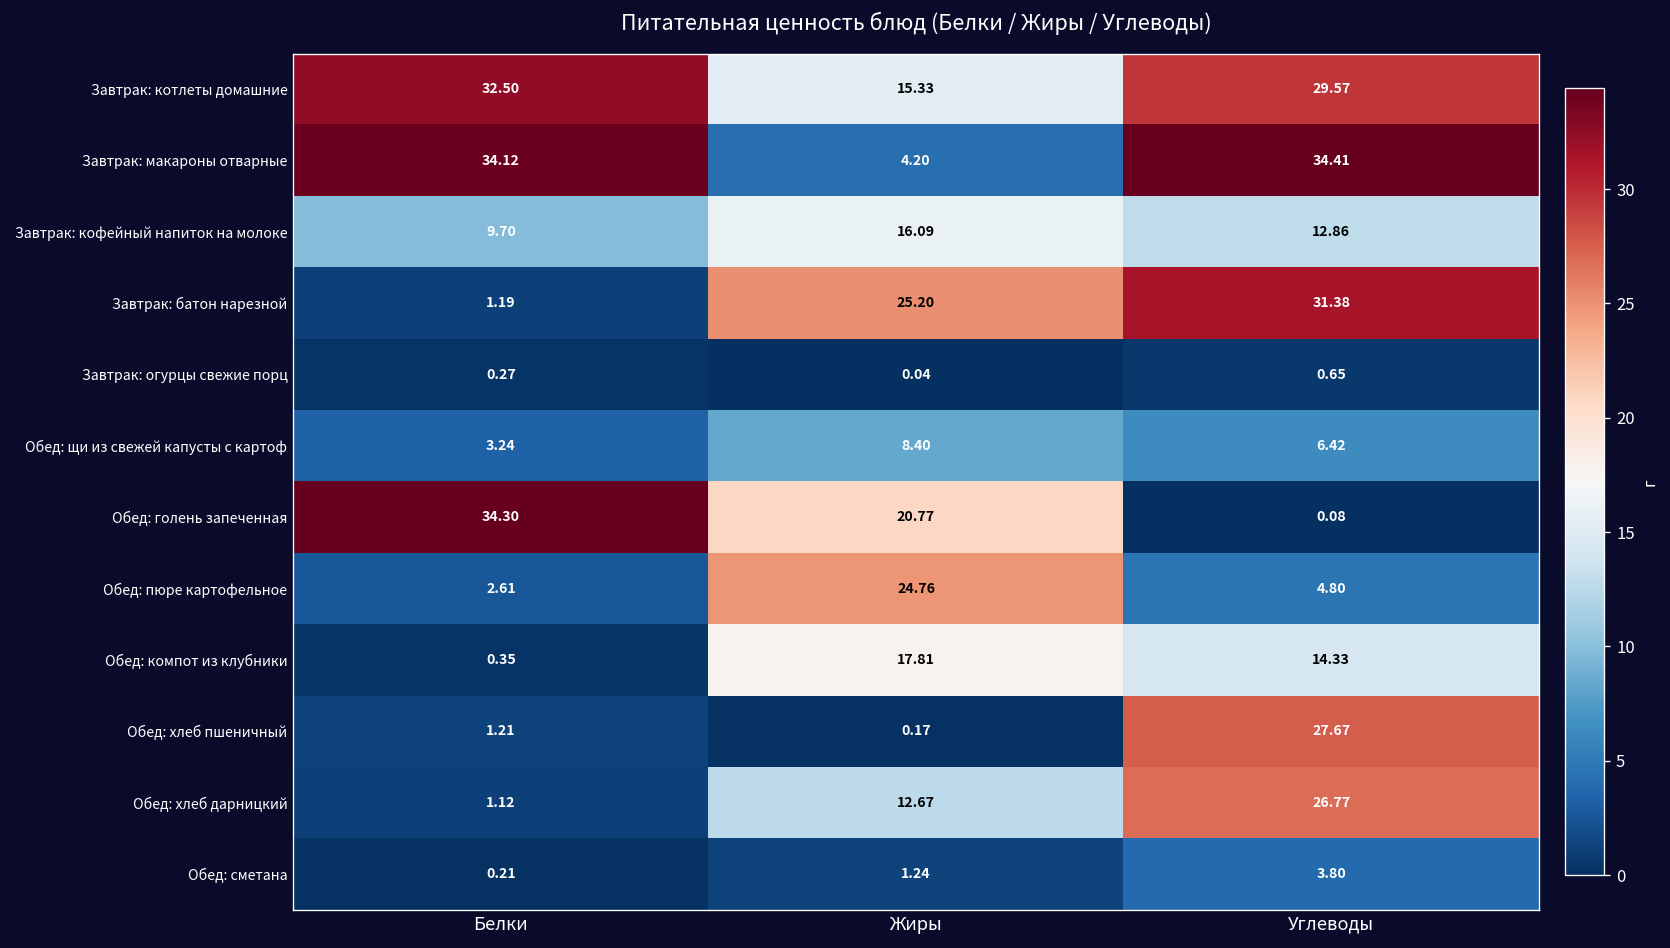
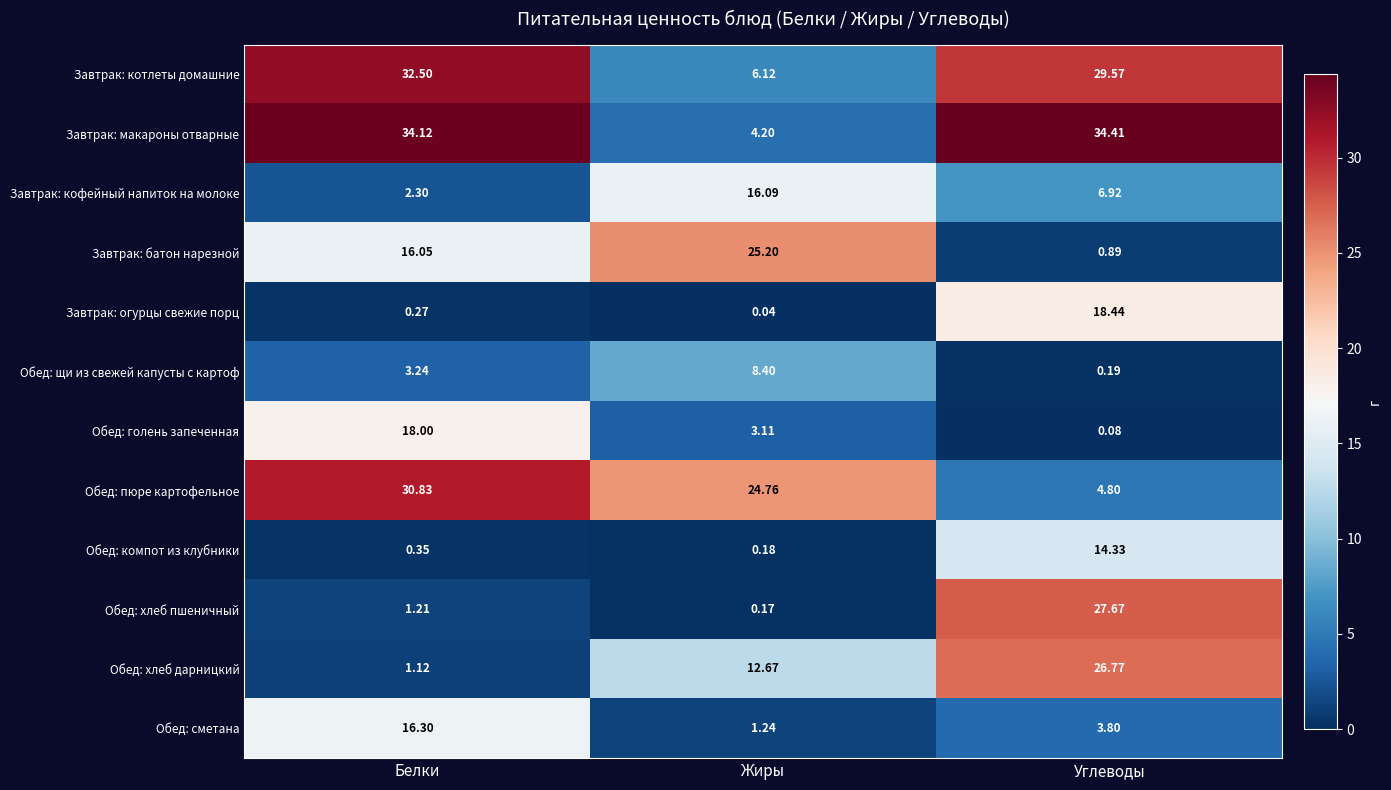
  {
    "Завтрак: котлеты домашние": {
      "Белки": 32.50,
-     "Жиры": 15.33,
+     "Жиры": 6.12,
      "Углеводы": 29.57
    },
    "Завтрак: макароны отварные": {
      "Белки": 34.12,
      "Жиры": 4.20,
      "Углеводы": 34.41
    },
    "Завтрак: кофейный напиток на молоке": {
-     "Белки": 9.70,
+     "Белки": 2.30,
      "Жиры": 16.09,
-     "Углеводы": 12.86
+     "Углеводы": 6.92
    },
    "Завтрак: батон нарезной": {
-     "Белки": 1.19,
+     "Белки": 16.05,
      "Жиры": 25.20,
-     "Углеводы": 31.38
+     "Углеводы": 0.89
    },
    "Завтрак: огурцы свежие порц": {
      "Белки": 0.27,
      "Жиры": 0.04,
-     "Углеводы": 0.65
+     "Углеводы": 18.44
    },
    "Обед: щи из свежей капусты с картоф": {
      "Белки": 3.24,
      "Жиры": 8.40,
-     "Углеводы": 6.42
+     "Углеводы": 0.19
    },
    "Обед: голень запеченная": {
-     "Белки": 34.30,
-     "Жиры": 20.77,
+     "Белки": 18.00,
+     "Жиры": 3.11,
      "Углеводы": 0.08
    },
    "Обед: пюре картофельное": {
-     "Белки": 2.61,
+     "Белки": 30.83,
      "Жиры": 24.76,
      "Углеводы": 4.80
    },
    "Обед: компот из клубники": {
      "Белки": 0.35,
-     "Жиры": 17.81,
+     "Жиры": 0.18,
      "Углеводы": 14.33
    },
    "Обед: хлеб пшеничный": {
      "Белки": 1.21,
      "Жиры": 0.17,
      "Углеводы": 27.67
    },
    "Обед: хлеб дарницкий": {
      "Белки": 1.12,
      "Жиры": 12.67,
      "Углеводы": 26.77
    },
    "Обед: сметана": {
-     "Белки": 0.21,
+     "Белки": 16.30,
      "Жиры": 1.24,
      "Углеводы": 3.80
    }
  }
